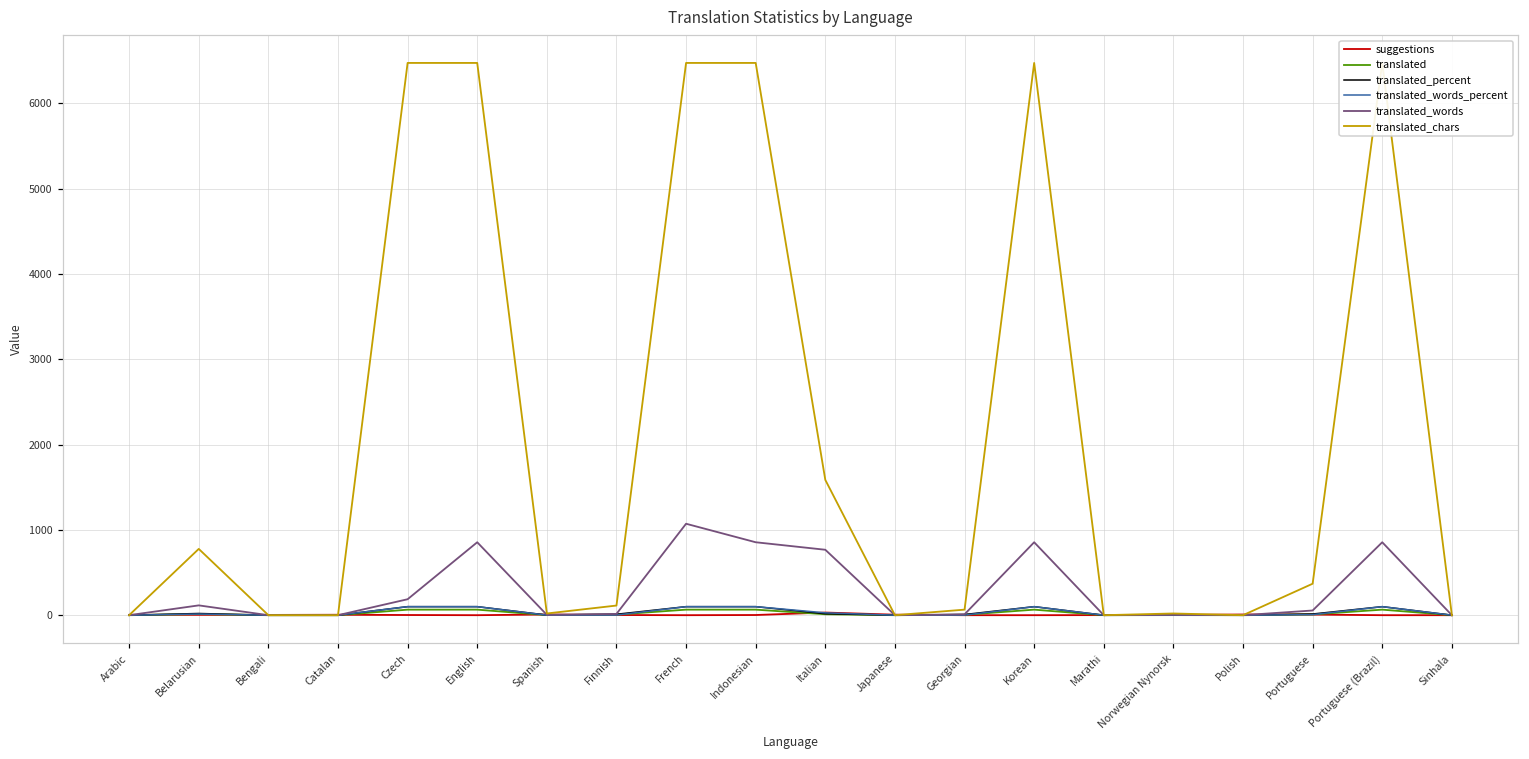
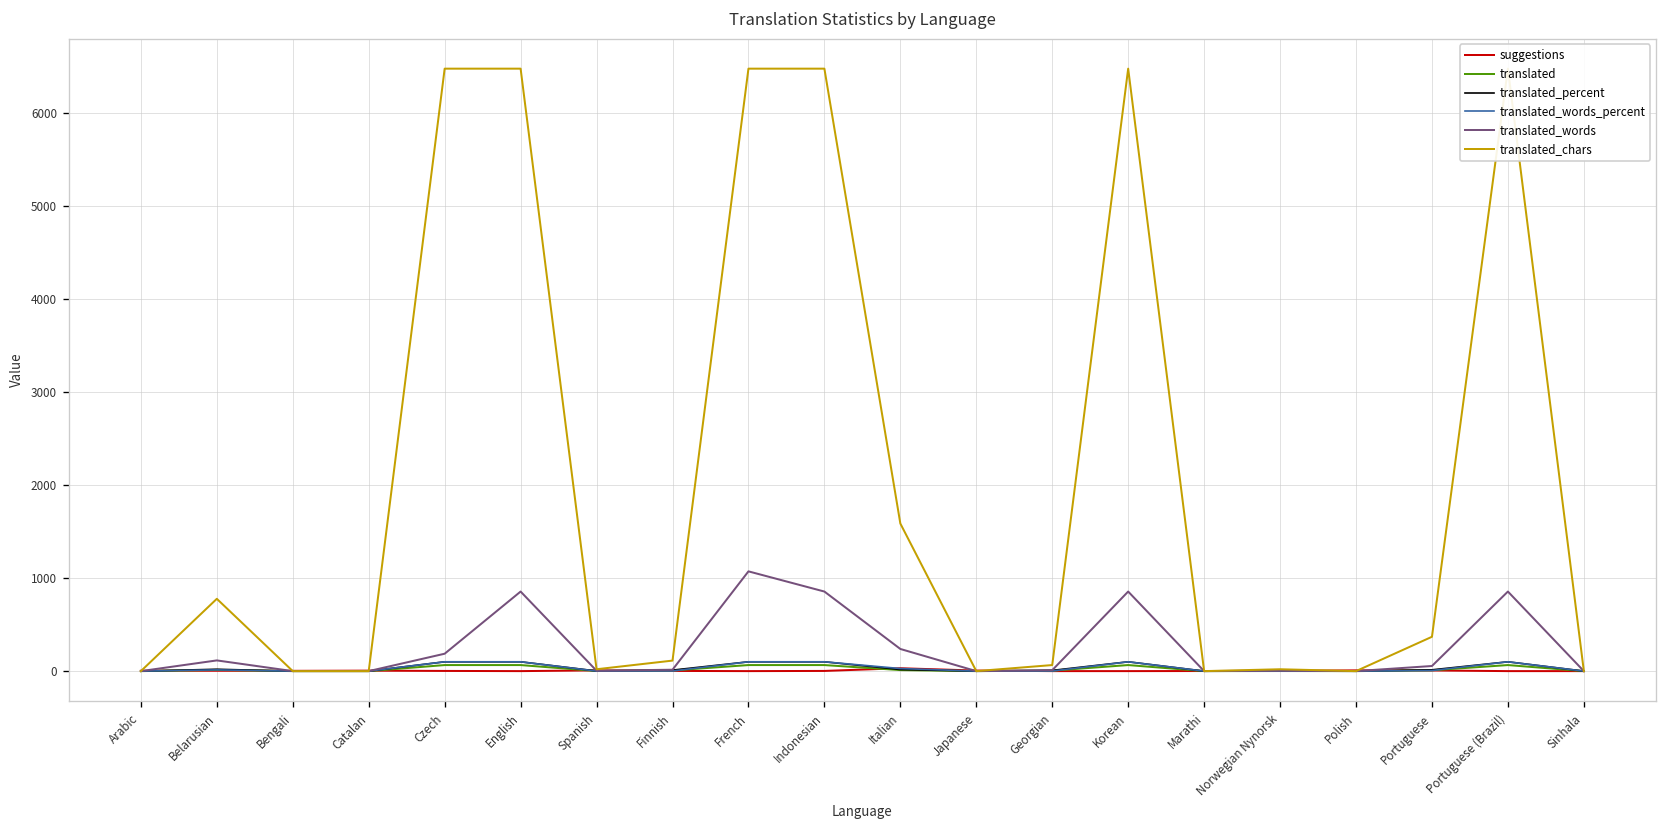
  {
    "suggestions": {
      "Czech": 0,
      "English": 0,
      "French": 0,
      "Indonesian": 0,
      "Korean": 0,
      "Portuguese (Brazil)": 0
    },
    "translated": {
      "Czech": 100,
      "English": 100,
      "French": 100,
      "Indonesian": 100,
      "Korean": 100,
      "Portuguese (Brazil)": 100
    },
    "translated_words": {
      "Belarusian": 100,
      "Czech": 200,
      "English": 900,
      "French": 1100,
      "Indonesian": 900,
-     "Italian": 800,
+     "Italian": 200,
      "Korean": 900,
      "Portuguese": 100,
      "Portuguese (Brazil)": 900
    },
    "translated_chars": {
      "Belarusian": 800,
      "Czech": 6500,
      "English": 6500,
      "Finnish": 100,
      "French": 6500,
      "Indonesian": 6500,
      "Italian": 1600,
      "Georgian": 100,
      "Korean": 6500,
      "Portuguese": 400
    }
  }
